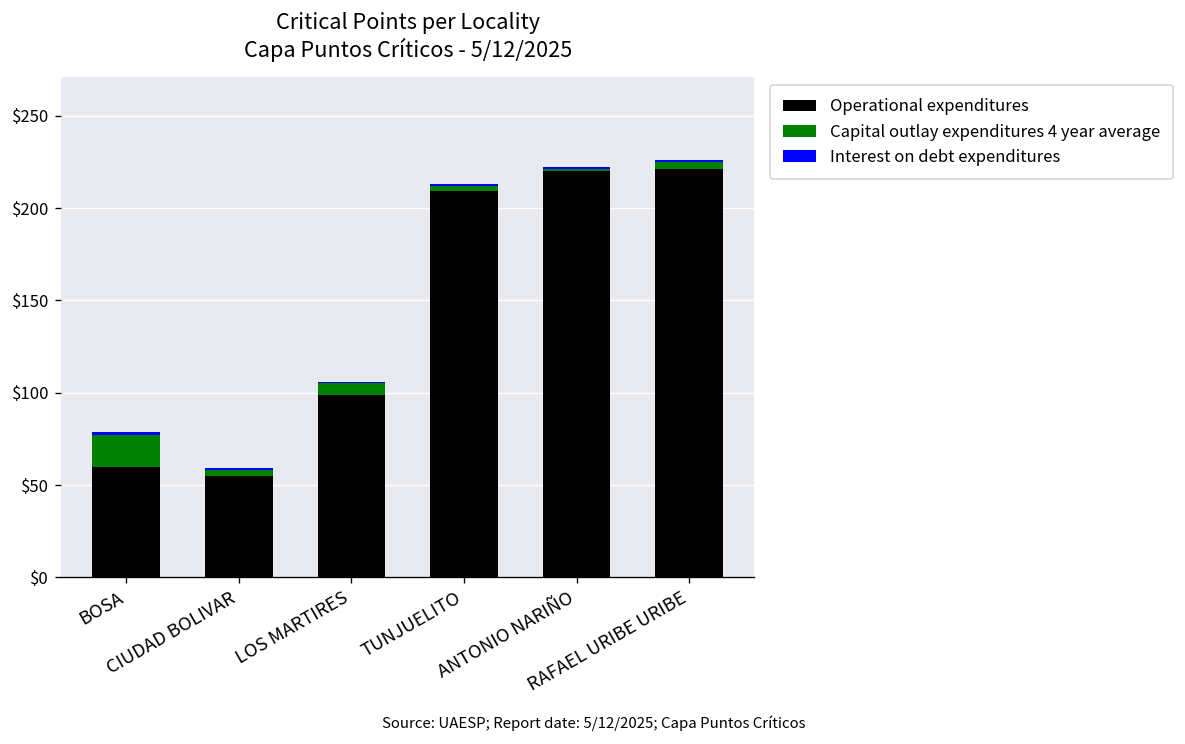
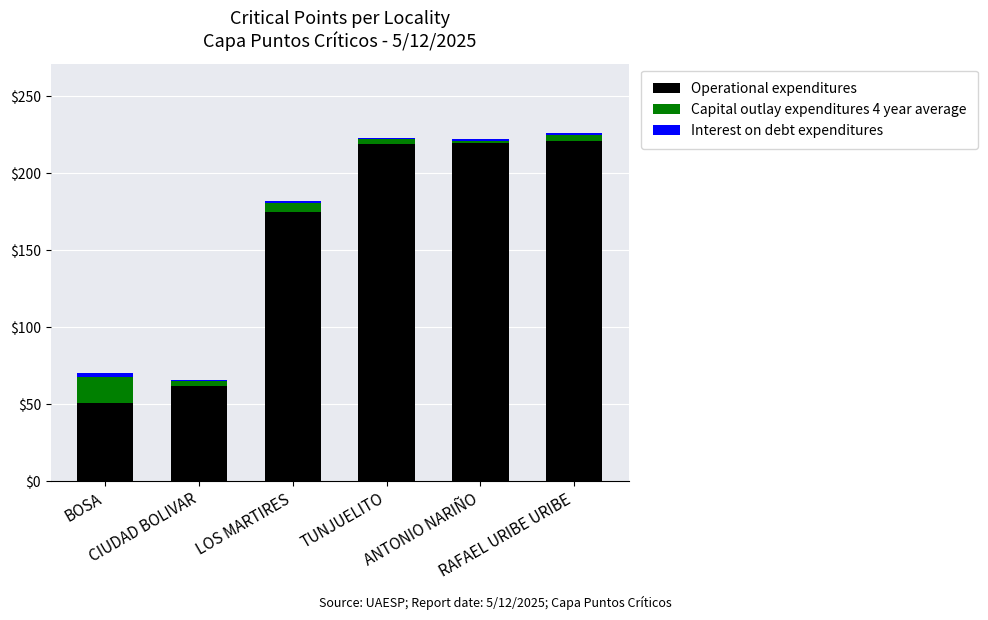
  {
    "Operational expenditures": {
-     "BOSA": "$60",
-     "CIUDAD BOLIVAR": "$55",
-     "LOS MARTIRES": "$99",
-     "TUNJUELITO": "$209",
+     "BOSA": "$51",
+     "CIUDAD BOLIVAR": "$62",
+     "LOS MARTIRES": "$175",
+     "TUNJUELITO": "$219",
      "ANTONIO NARIÑO": "$220",
      "RAFAEL URIBE URIBE": "$221"
    },
    "Capital outlay expenditures 4 year average": {
      "BOSA": "$17",
      "CIUDAD BOLIVAR": "$3",
      "LOS MARTIRES": "$6",
      "TUNJUELITO": "$3",
      "RAFAEL URIBE URIBE": "$4"
    },
    "Interest on debt expenditures": {
      "BOSA": "$2"
    }
  }
